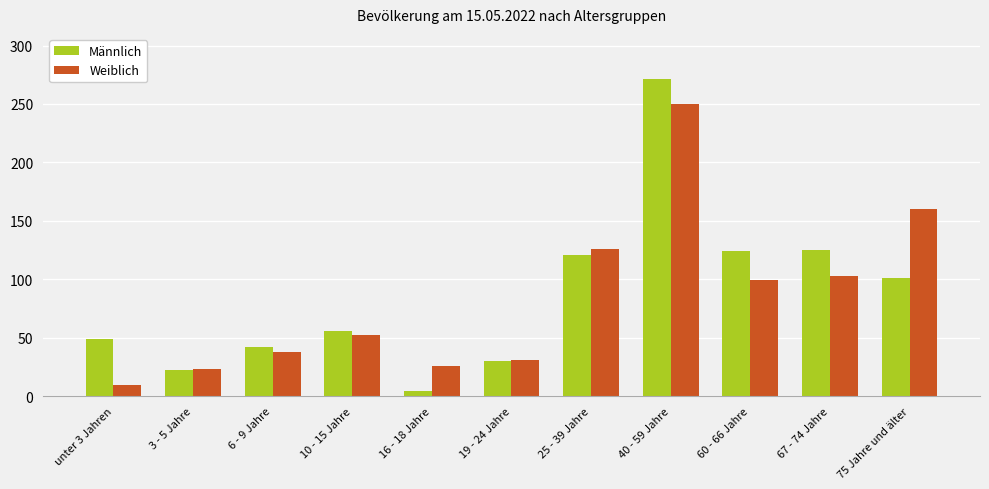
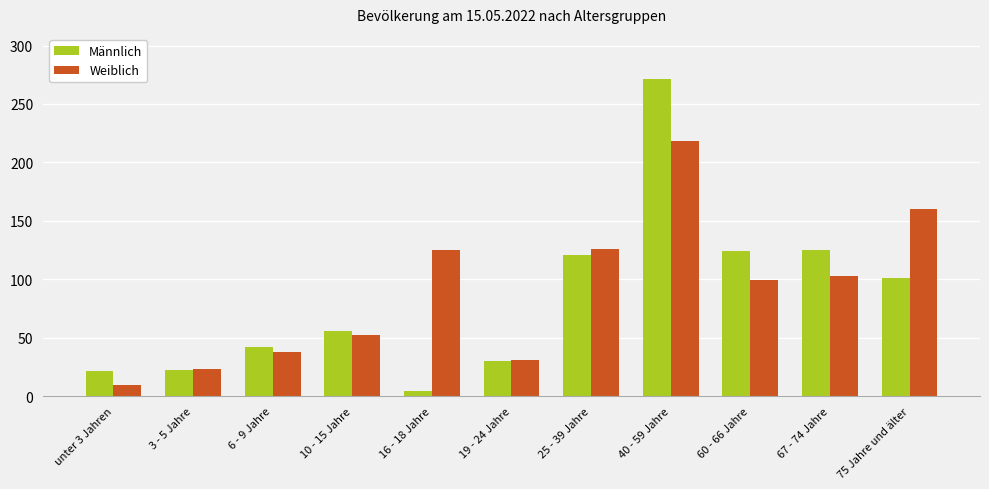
  {
    "Männlich": {
-     "unter 3 Jahren": 49,
+     "unter 3 Jahren": 21,
      "3 - 5 Jahre": 22,
      "6 - 9 Jahre": 42,
      "10 - 15 Jahre": 56,
      "16 - 18 Jahre": 4,
      "19 - 24 Jahre": 30,
      "25 - 39 Jahre": 121,
      "40 - 59 Jahre": 271,
      "60 - 66 Jahre": 124,
      "67 - 74 Jahre": 125,
      "75 Jahre und älter": 101
    },
    "Weiblich": {
      "unter 3 Jahren": 9,
      "3 - 5 Jahre": 23,
      "6 - 9 Jahre": 38,
      "10 - 15 Jahre": 52,
-     "16 - 18 Jahre": 26,
+     "16 - 18 Jahre": 125,
      "19 - 24 Jahre": 31,
      "25 - 39 Jahre": 126,
-     "40 - 59 Jahre": 250,
+     "40 - 59 Jahre": 218,
      "60 - 66 Jahre": 99,
      "67 - 74 Jahre": 103,
      "75 Jahre und älter": 160
    }
  }
